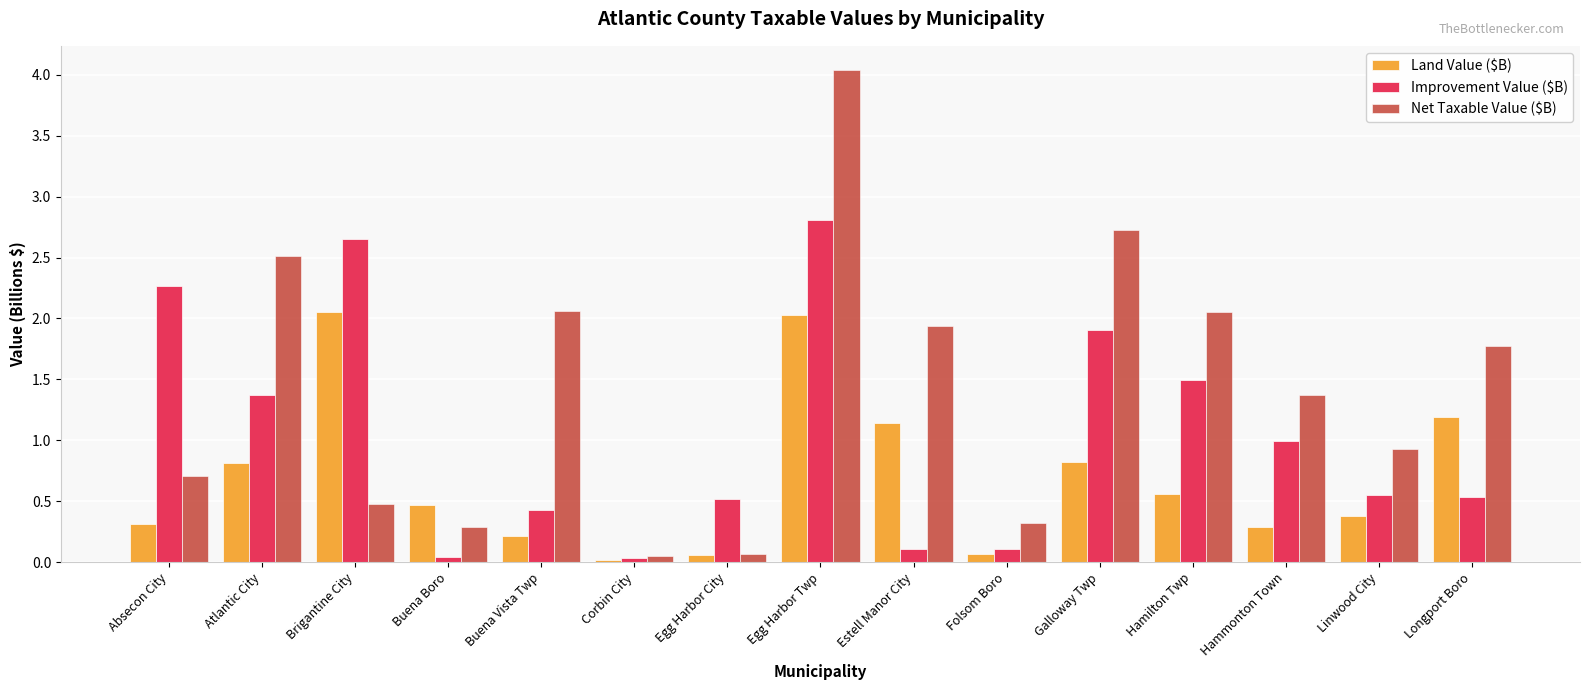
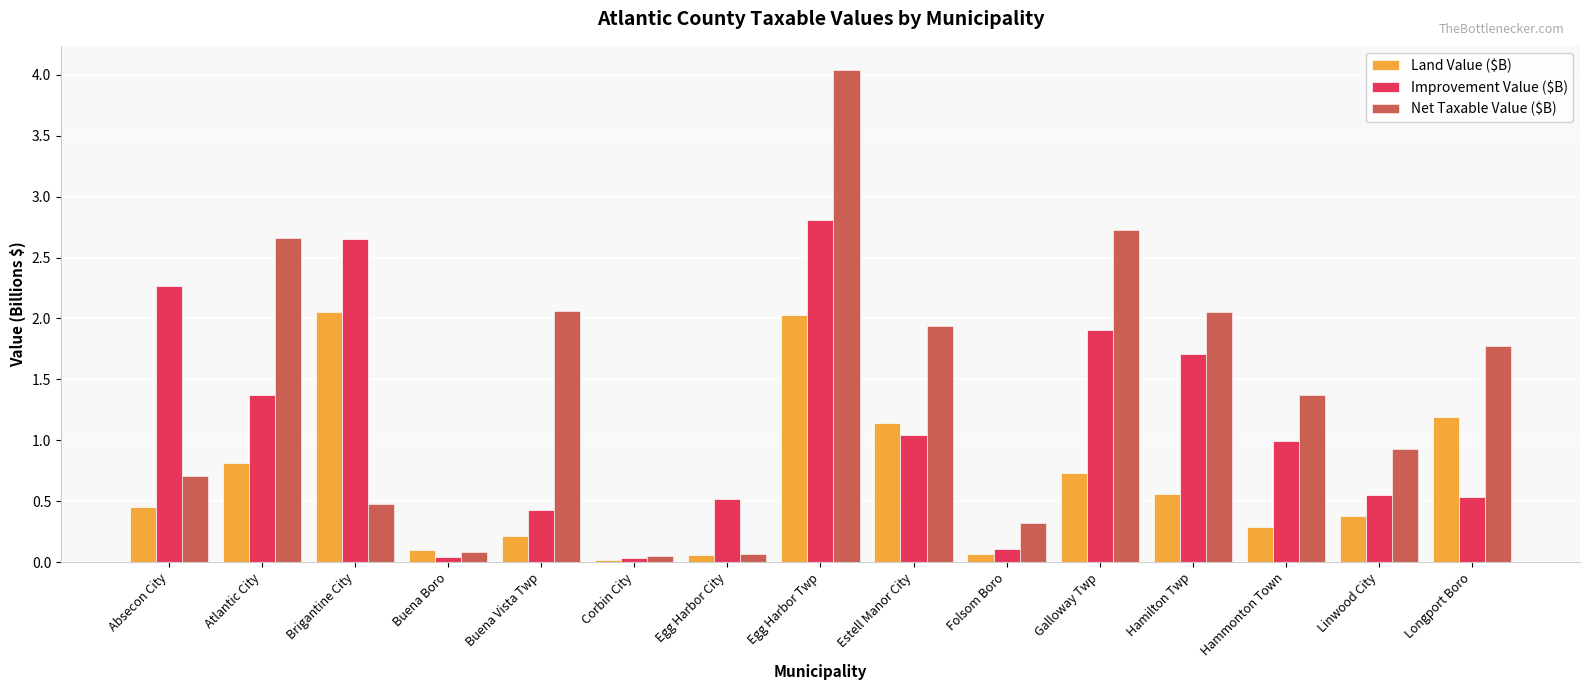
  {
    "Land Value ($B)": {
-     "Absecon City": 0.31,
+     "Absecon City": 0.45,
      "Atlantic City": 0.81,
      "Brigantine City": 2.05,
-     "Buena Boro": 0.47,
+     "Buena Boro": 0.10,
      "Buena Vista Twp": 0.22,
      "Egg Harbor City": 0.06,
      "Egg Harbor Twp": 2.03,
      "Estell Manor City": 1.14,
      "Folsom Boro": 0.07,
-     "Galloway Twp": 0.82,
+     "Galloway Twp": 0.73,
      "Hamilton Twp": 0.56,
      "Hammonton Town": 0.28,
      "Linwood City": 0.38,
      "Longport Boro": 1.19
    },
    "Improvement Value ($B)": {
      "Absecon City": 2.27,
      "Atlantic City": 1.38,
      "Brigantine City": 2.65,
      "Buena Boro": 0.04,
      "Buena Vista Twp": 0.43,
      "Corbin City": 0.03,
      "Egg Harbor City": 0.52,
      "Egg Harbor Twp": 2.81,
-     "Estell Manor City": 0.11,
+     "Estell Manor City": 1.04,
      "Folsom Boro": 0.11,
      "Galloway Twp": 1.91,
-     "Hamilton Twp": 1.50,
+     "Hamilton Twp": 1.70,
      "Hammonton Town": 0.99,
      "Linwood City": 0.55,
      "Longport Boro": 0.54
    },
    "Net Taxable Value ($B)": {
      "Absecon City": 0.71,
-     "Atlantic City": 2.51,
+     "Atlantic City": 2.66,
      "Brigantine City": 0.48,
-     "Buena Boro": 0.29,
+     "Buena Boro": 0.08,
      "Buena Vista Twp": 2.06,
      "Corbin City": 0.05,
      "Egg Harbor City": 0.06,
      "Egg Harbor Twp": 4.04,
      "Estell Manor City": 1.94,
      "Folsom Boro": 0.32,
      "Galloway Twp": 2.73,
      "Hamilton Twp": 2.05,
      "Hammonton Town": 1.37,
      "Linwood City": 0.93,
      "Longport Boro": 1.78
    }
  }
